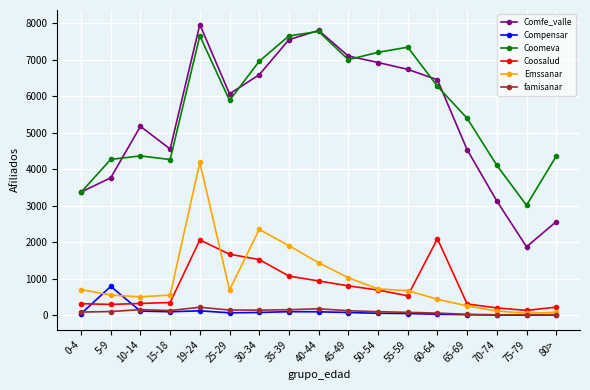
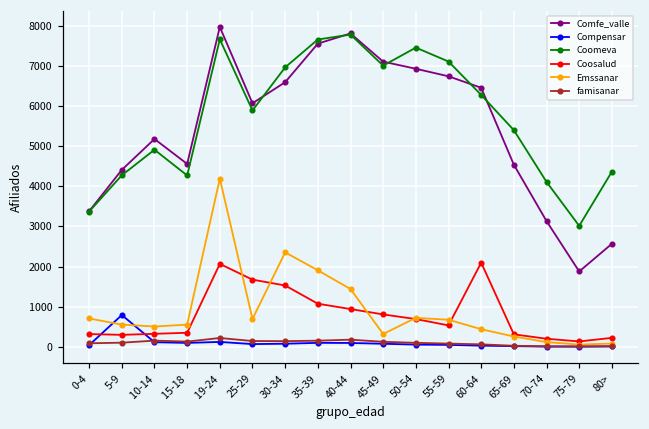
  {
    "Comfe_valle": {
-     "5-9": 3800,
+     "5-9": 4400,
      "10-14": 5200,
      "15-18": 4600,
      "19-24": 8000,
      "25-29": 6100,
      "30-34": 6600,
      "35-39": 7600,
      "45-49": 7100,
      "50-54": 6900,
      "55-59": 6700,
      "60-64": 6500,
      "65-69": 4500,
      "70-74": 3100,
      "75-79": 1900,
      "80>": 2600
    },
    "Compensar": {
      "5-9": 800,
      "19-24": 100,
      "25-29": 100,
      "40-44": 100
    },
    "Coomeva": {
      "5-9": 4300,
-     "10-14": 4400,
+     "10-14": 4900,
      "15-18": 4300,
      "19-24": 7700,
      "25-29": 5900,
      "30-34": 7000,
      "35-39": 7700,
      "45-49": 7000,
-     "50-54": 7200,
-     "55-59": 7300,
+     "50-54": 7500,
+     "55-59": 7100,
      "60-64": 6300,
      "65-69": 5400,
      "70-74": 4100,
      "75-79": 3000,
      "80>": 4400
    },
    "Coosalud": {
      "0-4": 300,
      "5-9": 300,
      "10-14": 300,
      "15-18": 400,
      "19-24": 2100,
      "25-29": 1700,
      "30-34": 1500,
      "35-39": 1100,
      "40-44": 900,
      "45-49": 800,
      "55-59": 500,
      "60-64": 2100,
      "70-74": 200,
      "75-79": 100,
      "80>": 200
    },
    "Emssanar": {
      "0-4": 700,
      "5-9": 600,
      "10-14": 500,
      "15-18": 600,
      "19-24": 4200,
      "25-29": 700,
      "30-34": 2400,
      "35-39": 1900,
      "40-44": 1400,
-     "45-49": 1000,
+     "45-49": 300,
      "55-59": 700,
      "60-64": 400,
      "70-74": 100
    },
    "famisanar": {
      "5-9": 100,
      "19-24": 200,
      "25-29": 100,
      "40-44": 200
    }
  }
